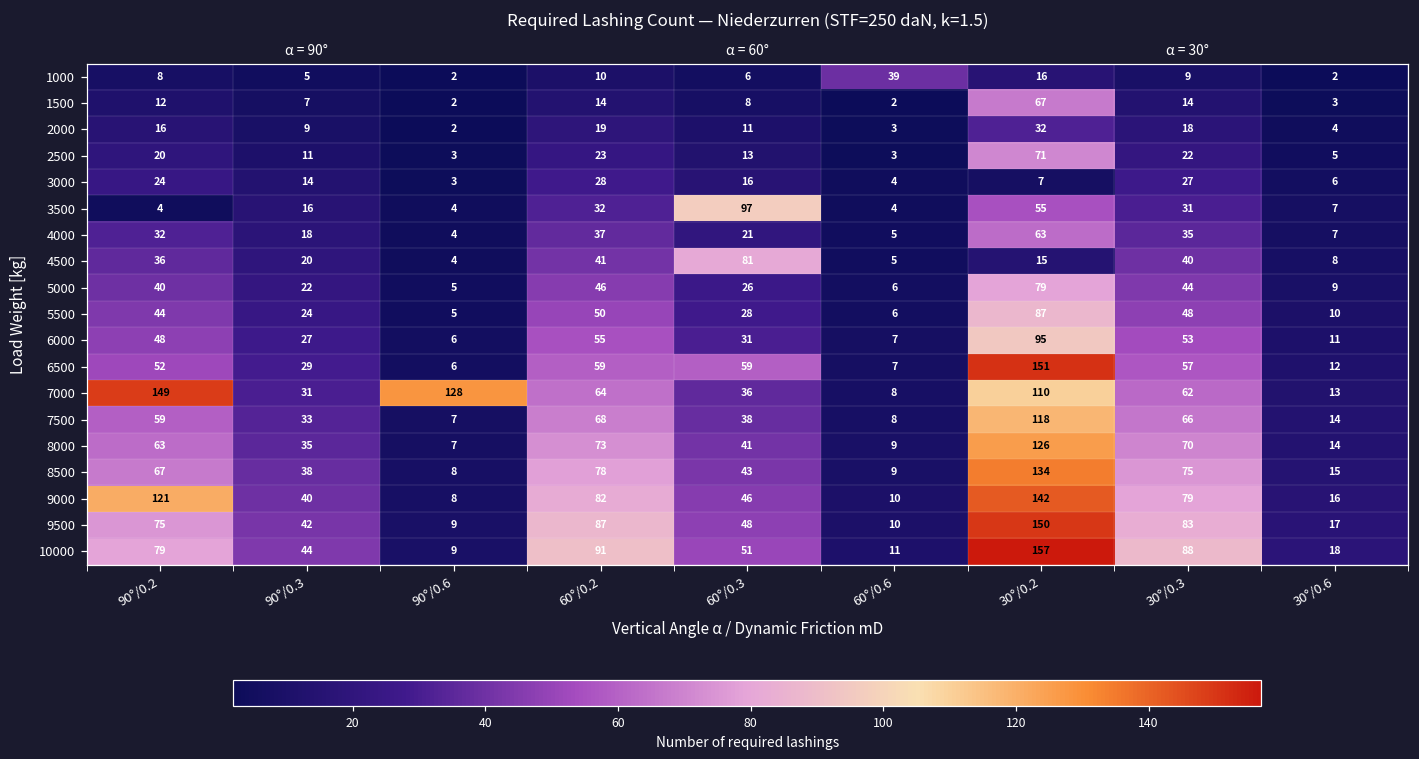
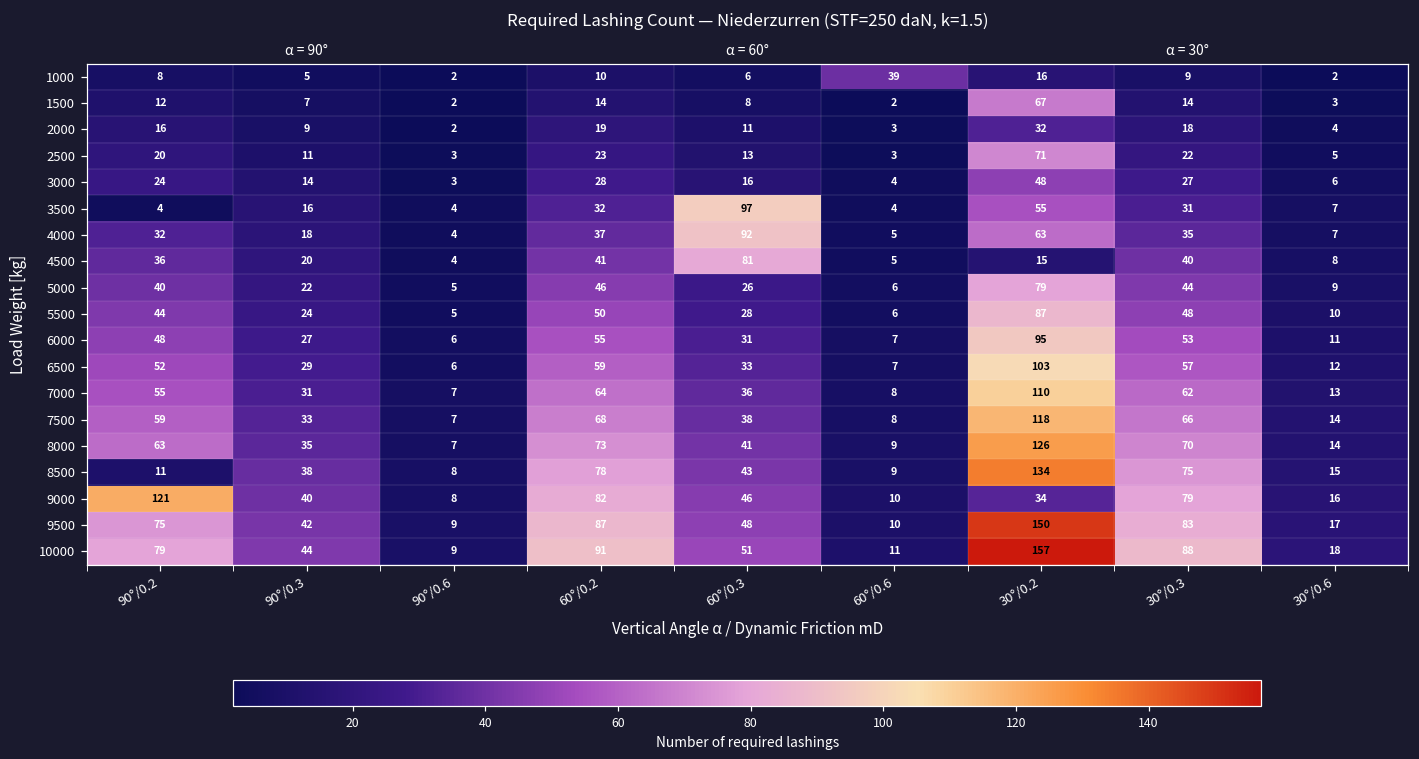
  {
    "1000": {
      "90°/0.2": 8,
      "90°/0.3": 5,
      "90°/0.6": 2,
      "60°/0.2": 10,
      "60°/0.3": 6,
      "60°/0.6": 39,
      "30°/0.2": 16,
      "30°/0.3": 9,
      "30°/0.6": 2
    },
    "1500": {
      "90°/0.2": 12,
      "90°/0.3": 7,
      "90°/0.6": 2,
      "60°/0.2": 14,
      "60°/0.3": 8,
      "60°/0.6": 2,
      "30°/0.2": 67,
      "30°/0.3": 14,
      "30°/0.6": 3
    },
    "2000": {
      "90°/0.2": 16,
      "90°/0.3": 9,
      "90°/0.6": 2,
      "60°/0.2": 19,
      "60°/0.3": 11,
      "60°/0.6": 3,
      "30°/0.2": 32,
      "30°/0.3": 18,
      "30°/0.6": 4
    },
    "2500": {
      "90°/0.2": 20,
      "90°/0.3": 11,
      "90°/0.6": 3,
      "60°/0.2": 23,
      "60°/0.3": 13,
      "60°/0.6": 3,
      "30°/0.2": 71,
      "30°/0.3": 22,
      "30°/0.6": 5
    },
    "3000": {
      "90°/0.2": 24,
      "90°/0.3": 14,
      "90°/0.6": 3,
      "60°/0.2": 28,
      "60°/0.3": 16,
      "60°/0.6": 4,
-     "30°/0.2": 7,
+     "30°/0.2": 48,
      "30°/0.3": 27,
      "30°/0.6": 6
    },
    "3500": {
      "90°/0.2": 4,
      "90°/0.3": 16,
      "90°/0.6": 4,
      "60°/0.2": 32,
      "60°/0.3": 97,
      "60°/0.6": 4,
      "30°/0.2": 55,
      "30°/0.3": 31,
      "30°/0.6": 7
    },
    "4000": {
      "90°/0.2": 32,
      "90°/0.3": 18,
      "90°/0.6": 4,
      "60°/0.2": 37,
-     "60°/0.3": 21,
+     "60°/0.3": 92,
      "60°/0.6": 5,
      "30°/0.2": 63,
      "30°/0.3": 35,
      "30°/0.6": 7
    },
    "4500": {
      "90°/0.2": 36,
      "90°/0.3": 20,
      "90°/0.6": 4,
      "60°/0.2": 41,
      "60°/0.3": 81,
      "60°/0.6": 5,
      "30°/0.2": 15,
      "30°/0.3": 40,
      "30°/0.6": 8
    },
    "5000": {
      "90°/0.2": 40,
      "90°/0.3": 22,
      "90°/0.6": 5,
      "60°/0.2": 46,
      "60°/0.3": 26,
      "60°/0.6": 6,
      "30°/0.2": 79,
      "30°/0.3": 44,
      "30°/0.6": 9
    },
    "5500": {
      "90°/0.2": 44,
      "90°/0.3": 24,
      "90°/0.6": 5,
      "60°/0.2": 50,
      "60°/0.3": 28,
      "60°/0.6": 6,
      "30°/0.2": 87,
      "30°/0.3": 48,
      "30°/0.6": 10
    },
    "6000": {
      "90°/0.2": 48,
      "90°/0.3": 27,
      "90°/0.6": 6,
      "60°/0.2": 55,
      "60°/0.3": 31,
      "60°/0.6": 7,
      "30°/0.2": 95,
      "30°/0.3": 53,
      "30°/0.6": 11
    },
    "6500": {
      "90°/0.2": 52,
      "90°/0.3": 29,
      "90°/0.6": 6,
      "60°/0.2": 59,
-     "60°/0.3": 59,
+     "60°/0.3": 33,
      "60°/0.6": 7,
-     "30°/0.2": 151,
+     "30°/0.2": 103,
      "30°/0.3": 57,
      "30°/0.6": 12
    },
    "7000": {
-     "90°/0.2": 149,
+     "90°/0.2": 55,
      "90°/0.3": 31,
-     "90°/0.6": 128,
+     "90°/0.6": 7,
      "60°/0.2": 64,
      "60°/0.3": 36,
      "60°/0.6": 8,
      "30°/0.2": 110,
      "30°/0.3": 62,
      "30°/0.6": 13
    },
    "7500": {
      "90°/0.2": 59,
      "90°/0.3": 33,
      "90°/0.6": 7,
      "60°/0.2": 68,
      "60°/0.3": 38,
      "60°/0.6": 8,
      "30°/0.2": 118,
      "30°/0.3": 66,
      "30°/0.6": 14
    },
    "8000": {
      "90°/0.2": 63,
      "90°/0.3": 35,
      "90°/0.6": 7,
      "60°/0.2": 73,
      "60°/0.3": 41,
      "60°/0.6": 9,
      "30°/0.2": 126,
      "30°/0.3": 70,
      "30°/0.6": 14
    },
    "8500": {
-     "90°/0.2": 67,
+     "90°/0.2": 11,
      "90°/0.3": 38,
      "90°/0.6": 8,
      "60°/0.2": 78,
      "60°/0.3": 43,
      "60°/0.6": 9,
      "30°/0.2": 134,
      "30°/0.3": 75,
      "30°/0.6": 15
    },
    "9000": {
      "90°/0.2": 121,
      "90°/0.3": 40,
      "90°/0.6": 8,
      "60°/0.2": 82,
      "60°/0.3": 46,
      "60°/0.6": 10,
-     "30°/0.2": 142,
+     "30°/0.2": 34,
      "30°/0.3": 79,
      "30°/0.6": 16
    },
    "9500": {
      "90°/0.2": 75,
      "90°/0.3": 42,
      "90°/0.6": 9,
      "60°/0.2": 87,
      "60°/0.3": 48,
      "60°/0.6": 10,
      "30°/0.2": 150,
      "30°/0.3": 83,
      "30°/0.6": 17
    },
    "10000": {
      "90°/0.2": 79,
      "90°/0.3": 44,
      "90°/0.6": 9,
      "60°/0.2": 91,
      "60°/0.3": 51,
      "60°/0.6": 11,
      "30°/0.2": 157,
      "30°/0.3": 88,
      "30°/0.6": 18
    }
  }
